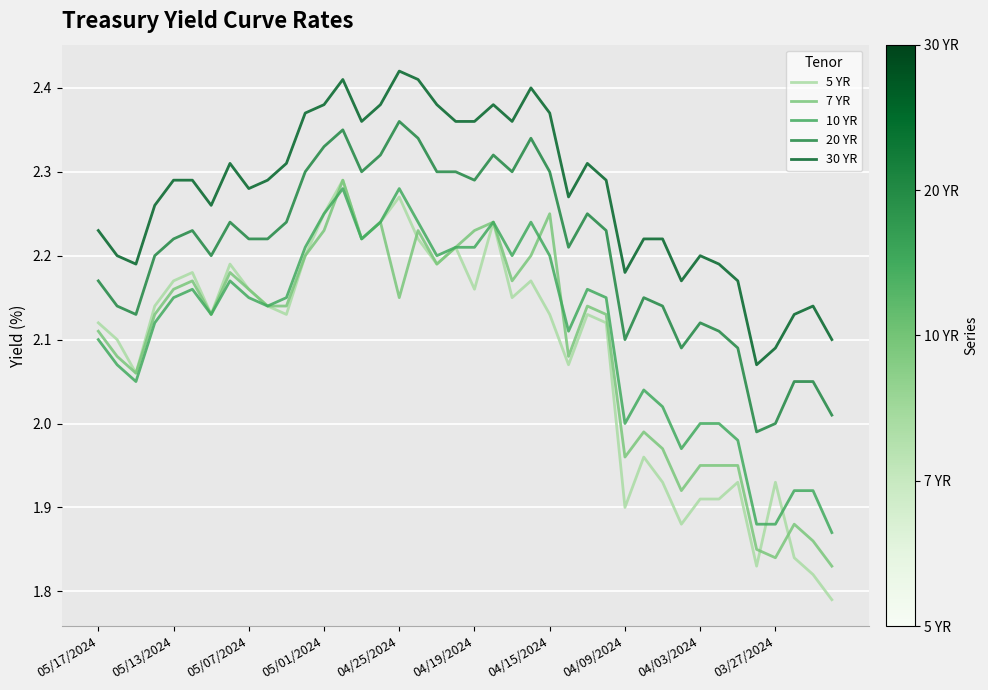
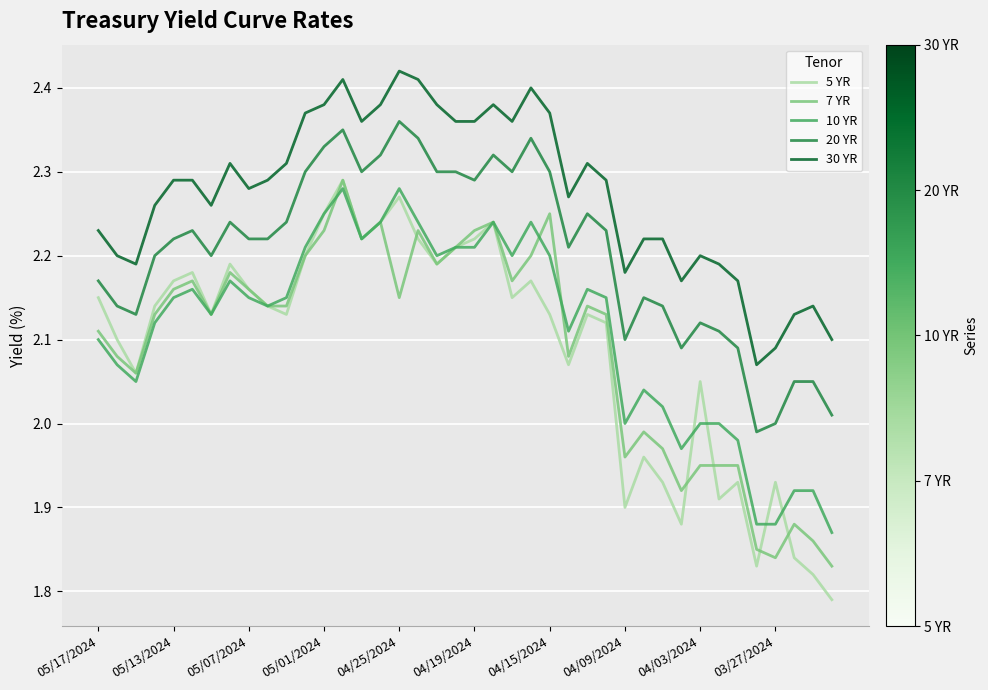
  {
    "5 YR": {
-     "05/17/2024": 2.12,
+     "05/17/2024": 2.15,
      "05/13/2024": 2.17,
      "04/25/2024": 2.27,
-     "04/19/2024": 2.16,
+     "04/19/2024": 2.22,
      "04/15/2024": 2.13,
      "04/09/2024": 1.90,
-     "04/03/2024": 1.91,
+     "04/03/2024": 2.05,
      "03/27/2024": 1.93
    },
    "7 YR": {
      "05/17/2024": 2.11,
      "05/13/2024": 2.16,
      "05/01/2024": 2.23,
      "04/25/2024": 2.15,
      "04/19/2024": 2.23,
      "04/15/2024": 2.25,
      "04/09/2024": 1.96,
      "04/03/2024": 1.95,
      "03/27/2024": 1.84
    }
  }
